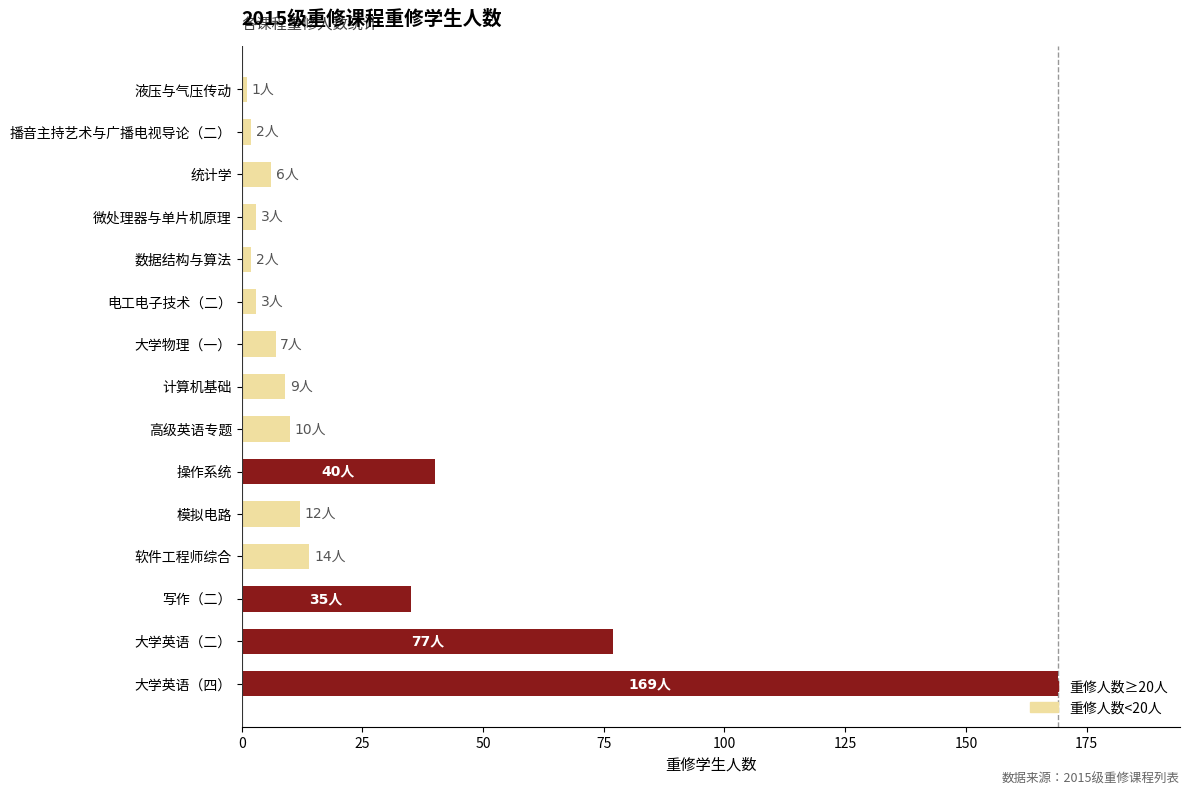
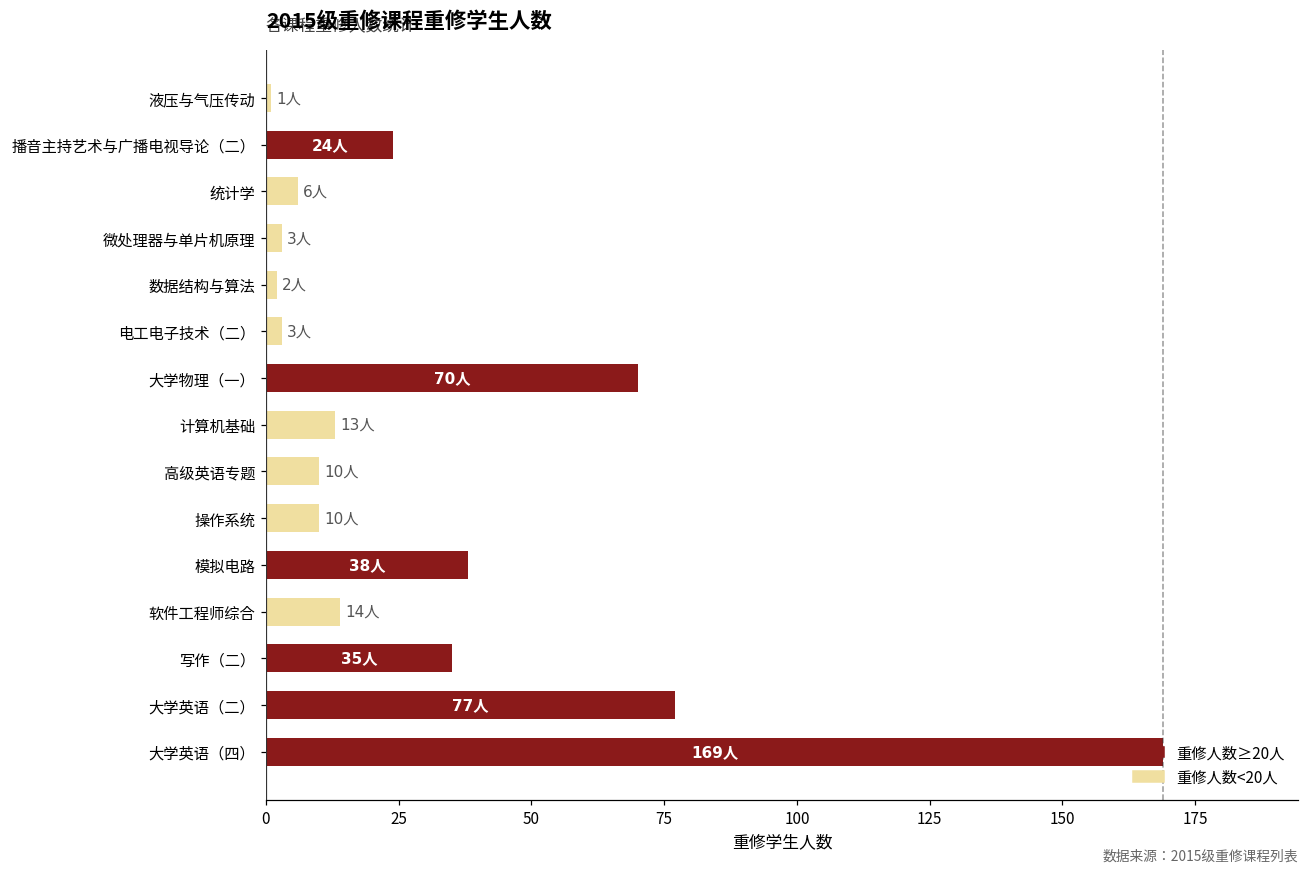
  {
    "液压与气压传动": "1人",
-   "播音主持艺术与广播电视导论（二）": "2人",
+   "播音主持艺术与广播电视导论（二）": "24人",
    "统计学": "6人",
    "微处理器与单片机原理": "3人",
    "数据结构与算法": "2人",
    "电工电子技术（二）": "3人",
-   "大学物理（一）": "7人",
-   "计算机基础": "9人",
+   "大学物理（一）": "70人",
+   "计算机基础": "13人",
    "高级英语专题": "10人",
-   "操作系统": "40人",
-   "模拟电路": "12人",
+   "操作系统": "10人",
+   "模拟电路": "38人",
    "软件工程师综合": "14人",
    "写作（二）": "35人",
    "大学英语（二）": "77人",
    "大学英语（四）": "169人"
  }
